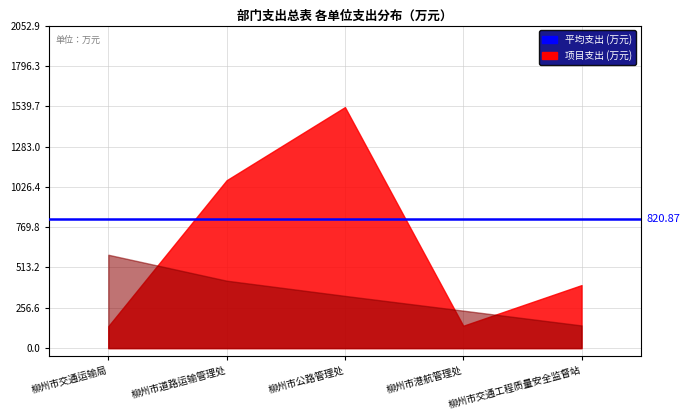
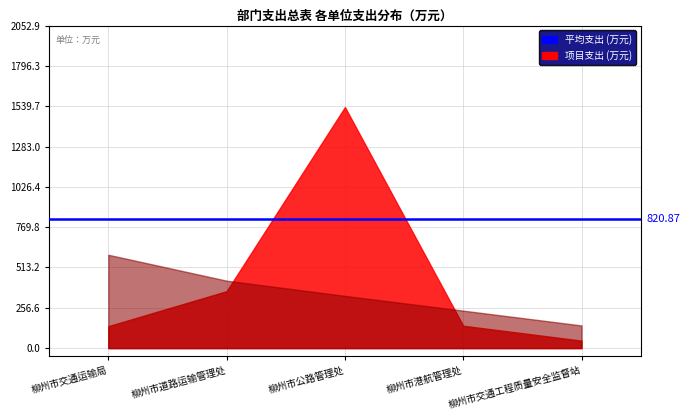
  {
    "项目支出 (万元)": {
      "柳州市交通运输局": 140,
-     "柳州市道路运输管理处": 1070,
+     "柳州市道路运输管理处": 360,
      "柳州市公路管理处": 1530,
      "柳州市港航管理处": 140,
-     "柳州市交通工程质量安全监督站": 400
+     "柳州市交通工程质量安全监督站": 50
    }
  }
